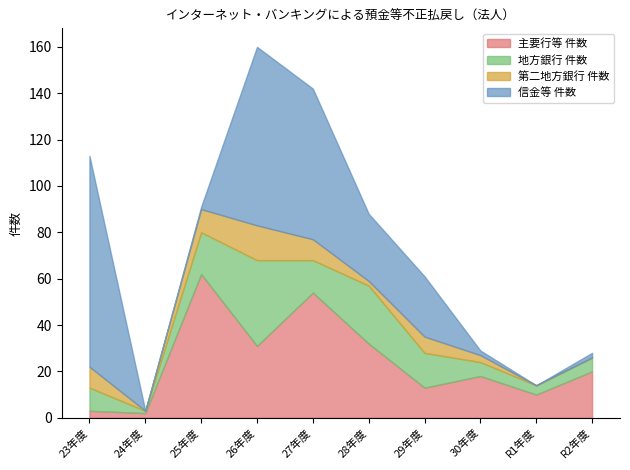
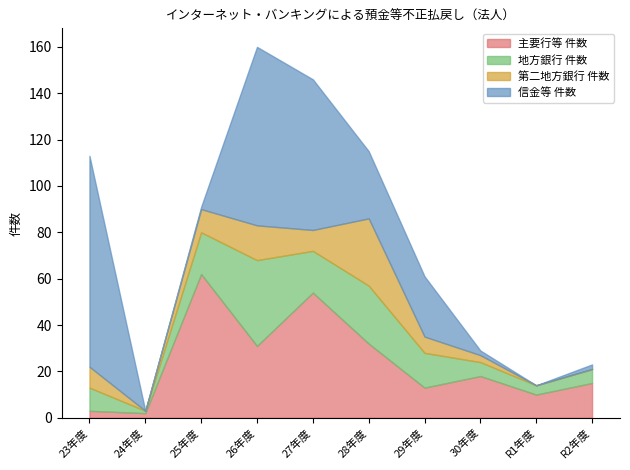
  {
    "主要行等 件数": {
      "23年度": 3,
      "25年度": 62,
      "26年度": 31,
      "27年度": 54,
      "28年度": 32,
      "29年度": 13,
      "30年度": 18,
      "R1年度": 10,
-     "R2年度": 20
+     "R2年度": 15
    },
    "地方銀行 件数": {
      "23年度": 10,
      "25年度": 18,
      "26年度": 37,
-     "27年度": 14,
+     "27年度": 18,
      "28年度": 25,
      "29年度": 15,
      "30年度": 6
    },
    "第二地方銀行 件数": {
      "23年度": 9,
      "26年度": 15,
      "27年度": 9,
-     "28年度": 2,
+     "28年度": 29,
      "29年度": 7,
      "30年度": 3
    },
    "信金等 件数": {
      "23年度": 91,
      "26年度": 77,
      "27年度": 65,
      "28年度": 29,
      "29年度": 26,
      "30年度": 2,
      "R2年度": 2
    }
  }
